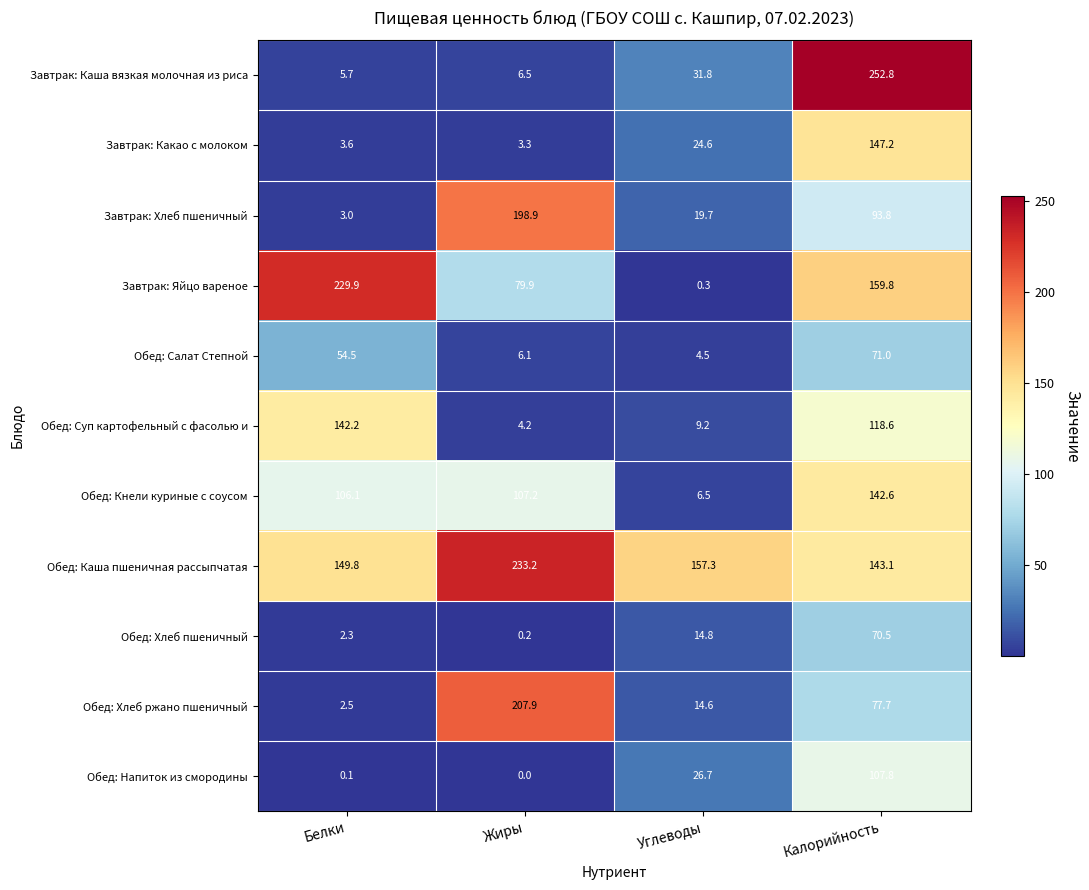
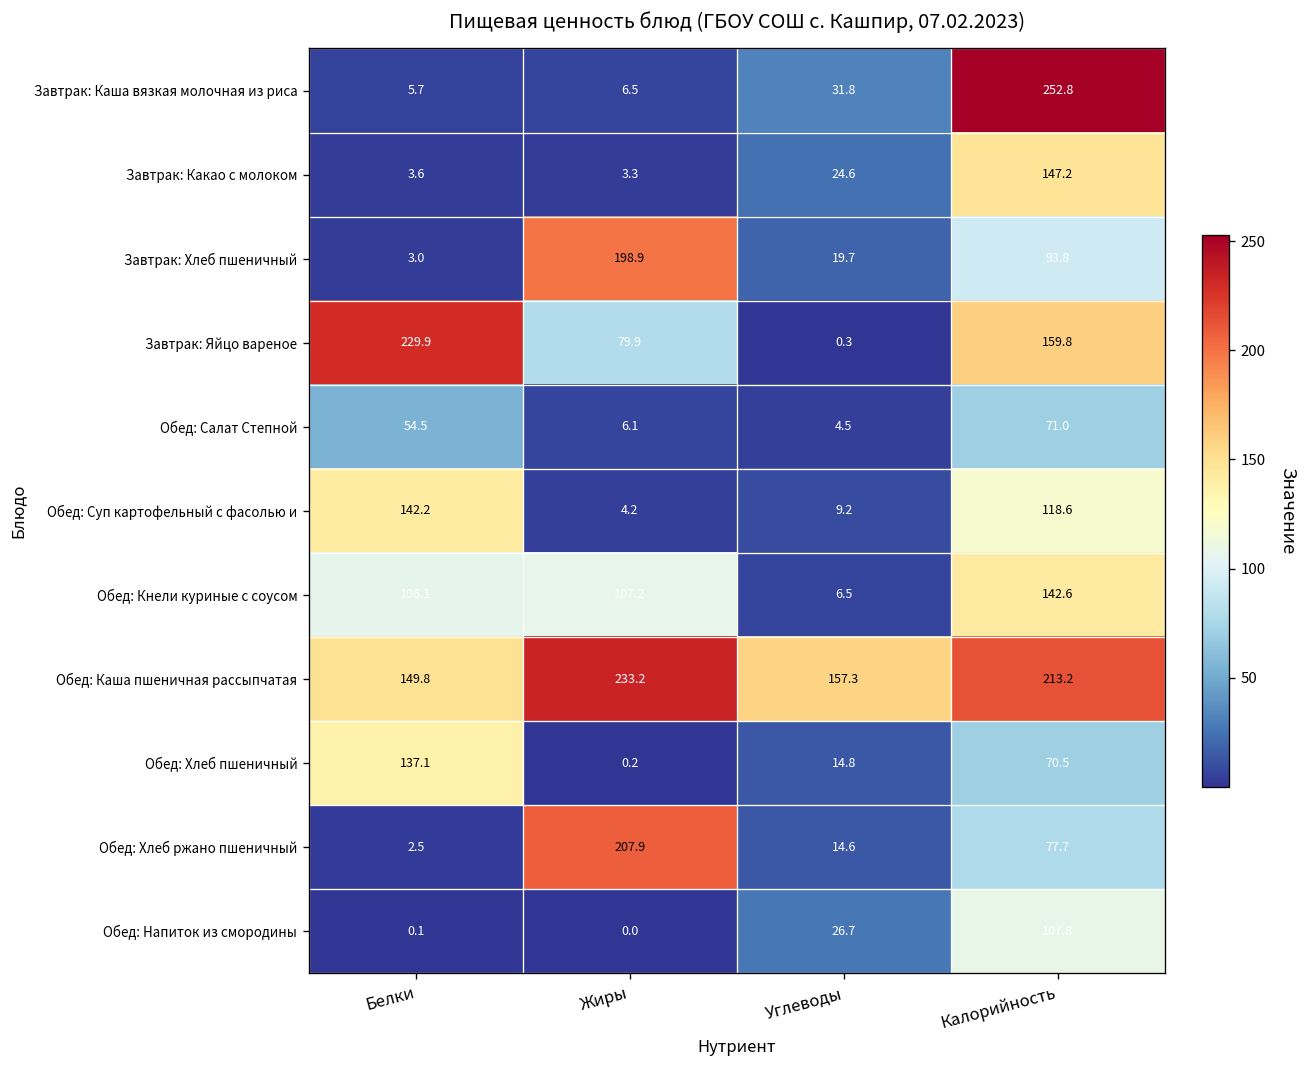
  {
    "Завтрак: Каша вязкая молочная из риса": {
      "Белки": 5.7,
      "Жиры": 6.5,
      "Углеводы": 31.8,
      "Калорийность": 252.8
    },
    "Завтрак: Какао с молоком": {
      "Белки": 3.6,
      "Жиры": 3.3,
      "Углеводы": 24.6,
      "Калорийность": 147.2
    },
    "Завтрак: Хлеб пшеничный": {
      "Белки": 3.0,
      "Жиры": 198.9,
      "Углеводы": 19.7,
      "Калорийность": 93.8
    },
    "Завтрак: Яйцо вареное": {
      "Белки": 229.9,
      "Жиры": 79.9,
      "Углеводы": 0.3,
      "Калорийность": 159.8
    },
    "Обед: Салат Степной": {
      "Белки": 54.5,
      "Жиры": 6.1,
      "Углеводы": 4.5,
      "Калорийность": 71.0
    },
    "Обед: Суп картофельный с фасолью и": {
      "Белки": 142.2,
      "Жиры": 4.2,
      "Углеводы": 9.2,
      "Калорийность": 118.6
    },
    "Обед: Кнели куриные с соусом": {
      "Углеводы": 6.5,
      "Калорийность": 142.6
    },
    "Обед: Каша пшеничная рассыпчатая": {
      "Белки": 149.8,
      "Жиры": 233.2,
      "Углеводы": 157.3,
-     "Калорийность": 143.1
+     "Калорийность": 213.2
    },
    "Обед: Хлеб пшеничный": {
-     "Белки": 2.3,
+     "Белки": 137.1,
      "Жиры": 0.2,
      "Углеводы": 14.8,
      "Калорийность": 70.5
    },
    "Обед: Хлеб ржано пшеничный": {
      "Белки": 2.5,
      "Жиры": 207.9,
      "Углеводы": 14.6,
      "Калорийность": 77.7
    },
    "Обед: Напиток из смородины": {
      "Белки": 0.1,
      "Жиры": 0.0,
      "Углеводы": 26.7
    }
  }
